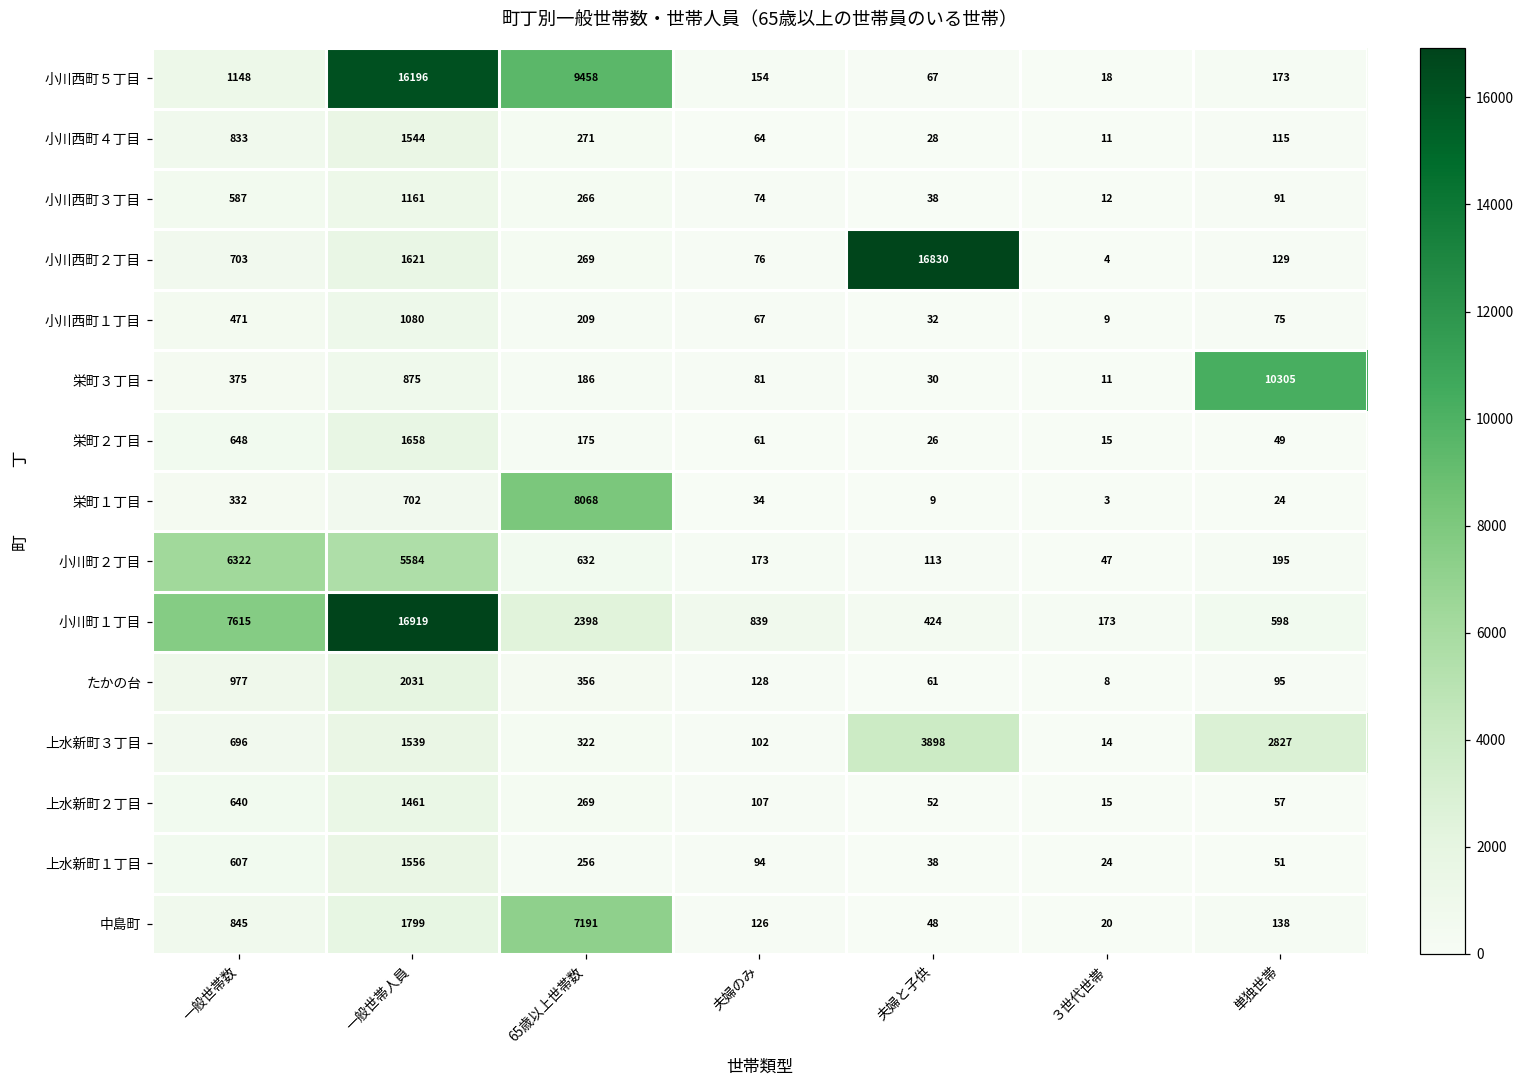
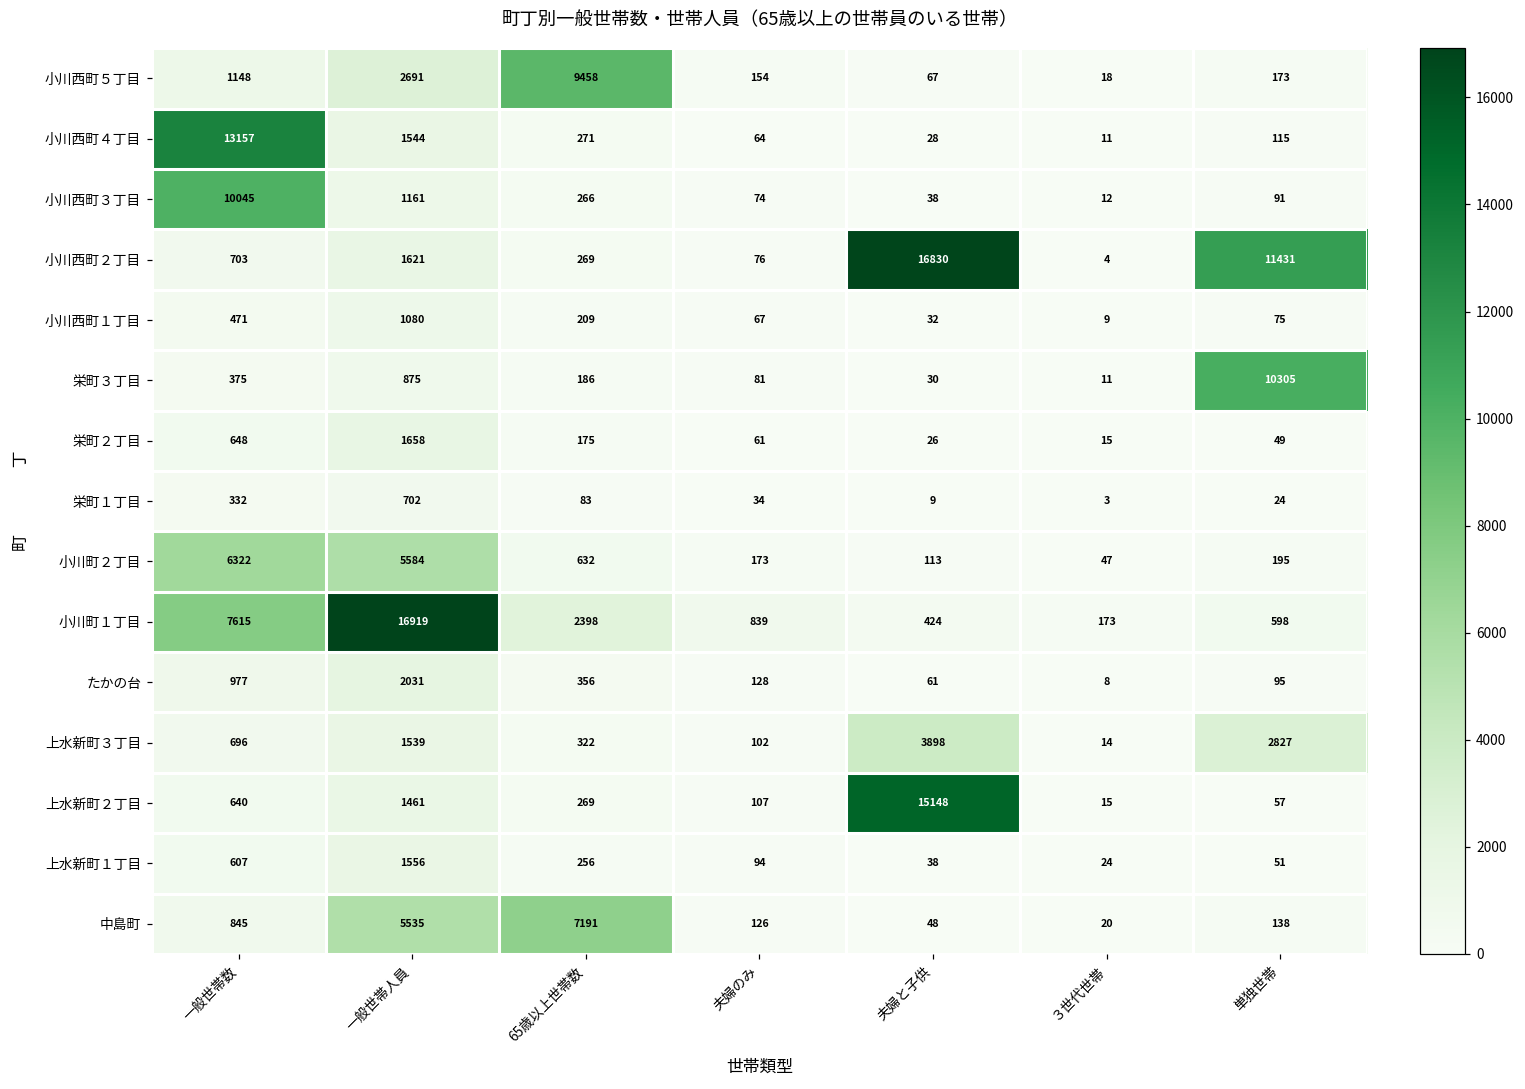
  {
    "小川西町５丁目": {
      "一般世帯数": 1148,
-     "一般世帯人員": 16196,
+     "一般世帯人員": 2691,
      "65歳以上世帯数": 9458,
      "夫婦のみ": 154,
      "夫婦と子供": 67,
      "３世代世帯": 18,
      "単独世帯": 173
    },
    "小川西町４丁目": {
-     "一般世帯数": 833,
+     "一般世帯数": 13157,
      "一般世帯人員": 1544,
      "65歳以上世帯数": 271,
      "夫婦のみ": 64,
      "夫婦と子供": 28,
      "３世代世帯": 11,
      "単独世帯": 115
    },
    "小川西町３丁目": {
-     "一般世帯数": 587,
+     "一般世帯数": 10045,
      "一般世帯人員": 1161,
      "65歳以上世帯数": 266,
      "夫婦のみ": 74,
      "夫婦と子供": 38,
      "３世代世帯": 12,
      "単独世帯": 91
    },
    "小川西町２丁目": {
      "一般世帯数": 703,
      "一般世帯人員": 1621,
      "65歳以上世帯数": 269,
      "夫婦のみ": 76,
      "夫婦と子供": 16830,
      "３世代世帯": 4,
-     "単独世帯": 129
+     "単独世帯": 11431
    },
    "小川西町１丁目": {
      "一般世帯数": 471,
      "一般世帯人員": 1080,
      "65歳以上世帯数": 209,
      "夫婦のみ": 67,
      "夫婦と子供": 32,
      "３世代世帯": 9,
      "単独世帯": 75
    },
    "栄町３丁目": {
      "一般世帯数": 375,
      "一般世帯人員": 875,
      "65歳以上世帯数": 186,
      "夫婦のみ": 81,
      "夫婦と子供": 30,
      "３世代世帯": 11,
      "単独世帯": 10305
    },
    "栄町２丁目": {
      "一般世帯数": 648,
      "一般世帯人員": 1658,
      "65歳以上世帯数": 175,
      "夫婦のみ": 61,
      "夫婦と子供": 26,
      "３世代世帯": 15,
      "単独世帯": 49
    },
    "栄町１丁目": {
      "一般世帯数": 332,
      "一般世帯人員": 702,
-     "65歳以上世帯数": 8068,
+     "65歳以上世帯数": 83,
      "夫婦のみ": 34,
      "夫婦と子供": 9,
      "３世代世帯": 3,
      "単独世帯": 24
    },
    "小川町２丁目": {
      "一般世帯数": 6322,
      "一般世帯人員": 5584,
      "65歳以上世帯数": 632,
      "夫婦のみ": 173,
      "夫婦と子供": 113,
      "３世代世帯": 47,
      "単独世帯": 195
    },
    "小川町１丁目": {
      "一般世帯数": 7615,
      "一般世帯人員": 16919,
      "65歳以上世帯数": 2398,
      "夫婦のみ": 839,
      "夫婦と子供": 424,
      "３世代世帯": 173,
      "単独世帯": 598
    },
    "たかの台": {
      "一般世帯数": 977,
      "一般世帯人員": 2031,
      "65歳以上世帯数": 356,
      "夫婦のみ": 128,
      "夫婦と子供": 61,
      "３世代世帯": 8,
      "単独世帯": 95
    },
    "上水新町３丁目": {
      "一般世帯数": 696,
      "一般世帯人員": 1539,
      "65歳以上世帯数": 322,
      "夫婦のみ": 102,
      "夫婦と子供": 3898,
      "３世代世帯": 14,
      "単独世帯": 2827
    },
    "上水新町２丁目": {
      "一般世帯数": 640,
      "一般世帯人員": 1461,
      "65歳以上世帯数": 269,
      "夫婦のみ": 107,
-     "夫婦と子供": 52,
+     "夫婦と子供": 15148,
      "３世代世帯": 15,
      "単独世帯": 57
    },
    "上水新町１丁目": {
      "一般世帯数": 607,
      "一般世帯人員": 1556,
      "65歳以上世帯数": 256,
      "夫婦のみ": 94,
      "夫婦と子供": 38,
      "３世代世帯": 24,
      "単独世帯": 51
    },
    "中島町": {
      "一般世帯数": 845,
-     "一般世帯人員": 1799,
+     "一般世帯人員": 5535,
      "65歳以上世帯数": 7191,
      "夫婦のみ": 126,
      "夫婦と子供": 48,
      "３世代世帯": 20,
      "単独世帯": 138
    }
  }
